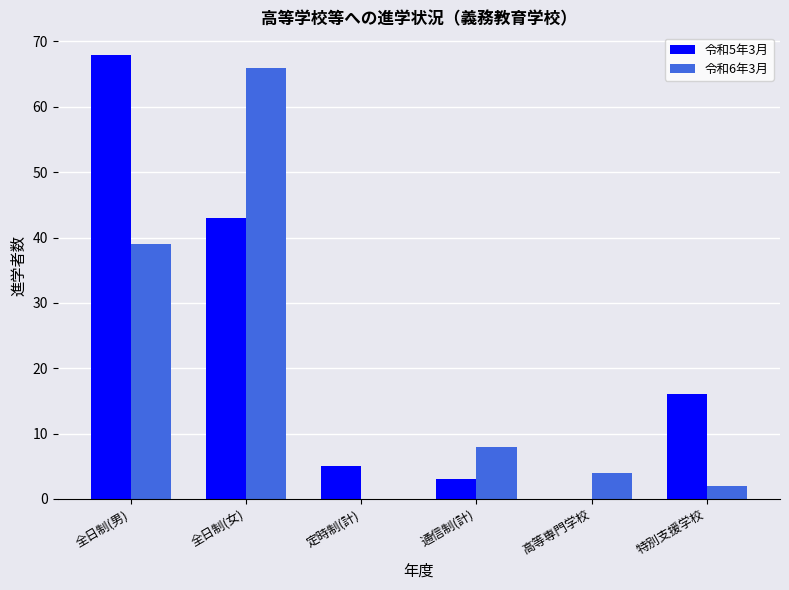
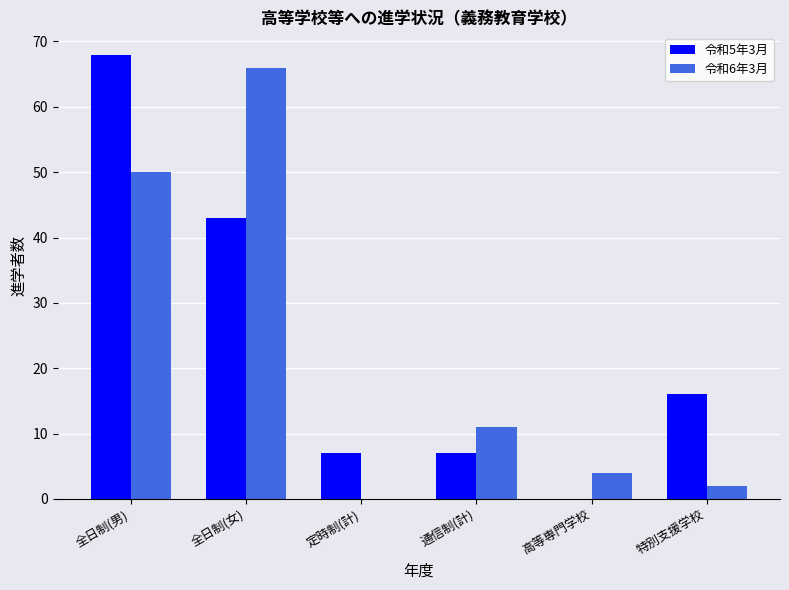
  {
    "令和5年3月": {
      "全日制(男)": 68,
      "全日制(女)": 43,
-     "定時制(計)": 5,
-     "通信制(計)": 3,
+     "定時制(計)": 7,
+     "通信制(計)": 7,
      "高等専門学校": 0,
      "特別支援学校": 16
    },
    "令和6年3月": {
-     "全日制(男)": 39,
+     "全日制(男)": 50,
      "全日制(女)": 66,
      "定時制(計)": 0,
-     "通信制(計)": 8,
+     "通信制(計)": 11,
      "高等専門学校": 4,
      "特別支援学校": 2
    }
  }
